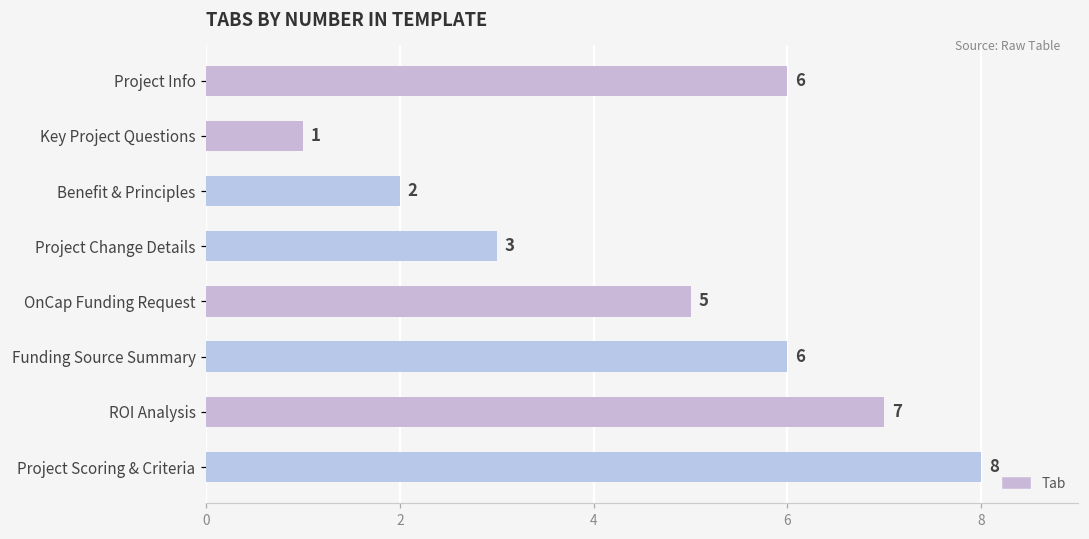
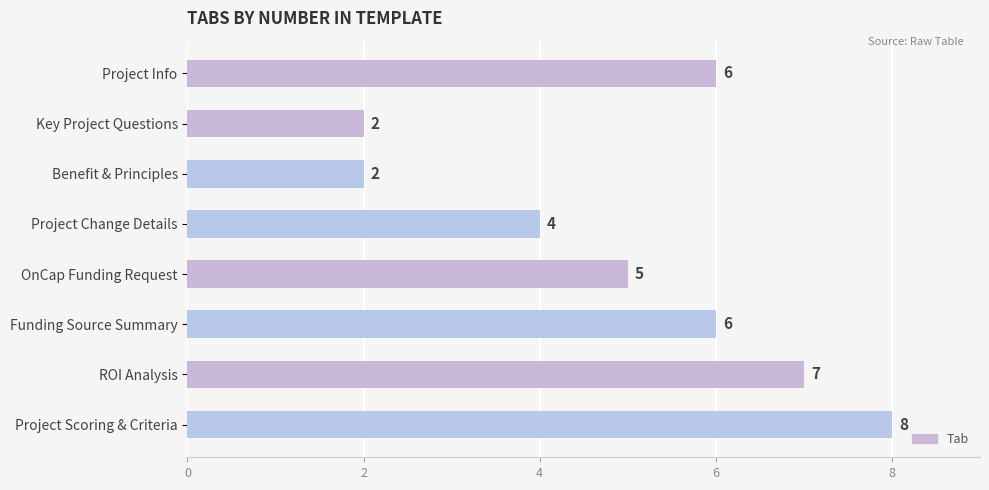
  {
    "Project Info": 6,
-   "Key Project Questions": 1,
+   "Key Project Questions": 2,
    "Benefit & Principles": 2,
-   "Project Change Details": 3,
+   "Project Change Details": 4,
    "OnCap Funding Request": 5,
    "Funding Source Summary": 6,
    "ROI Analysis": 7,
    "Project Scoring & Criteria": 8
  }
